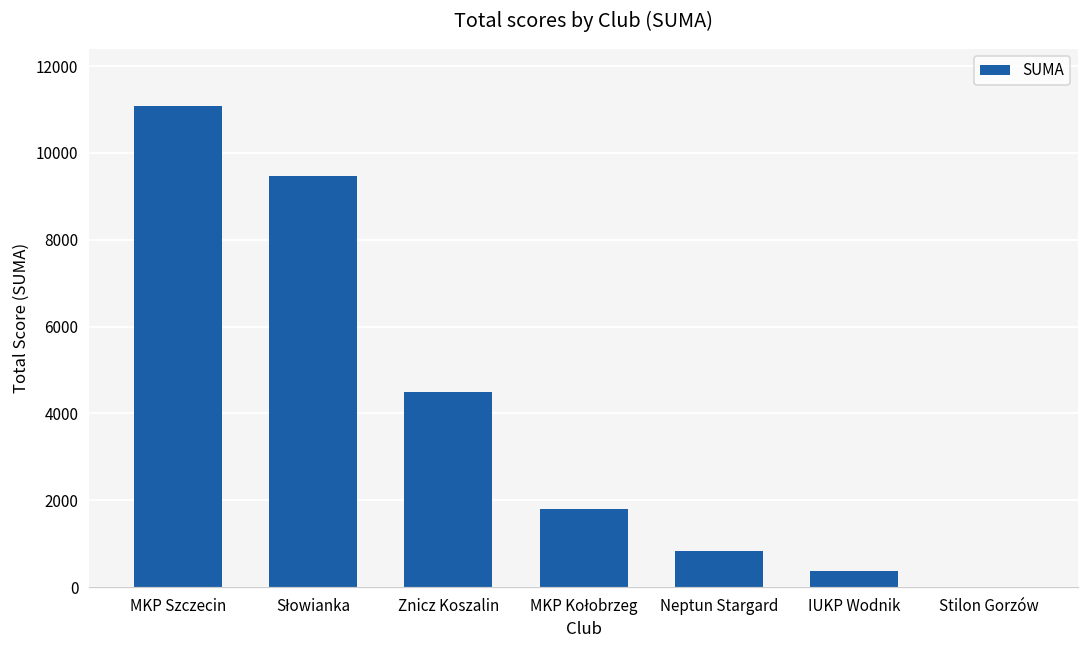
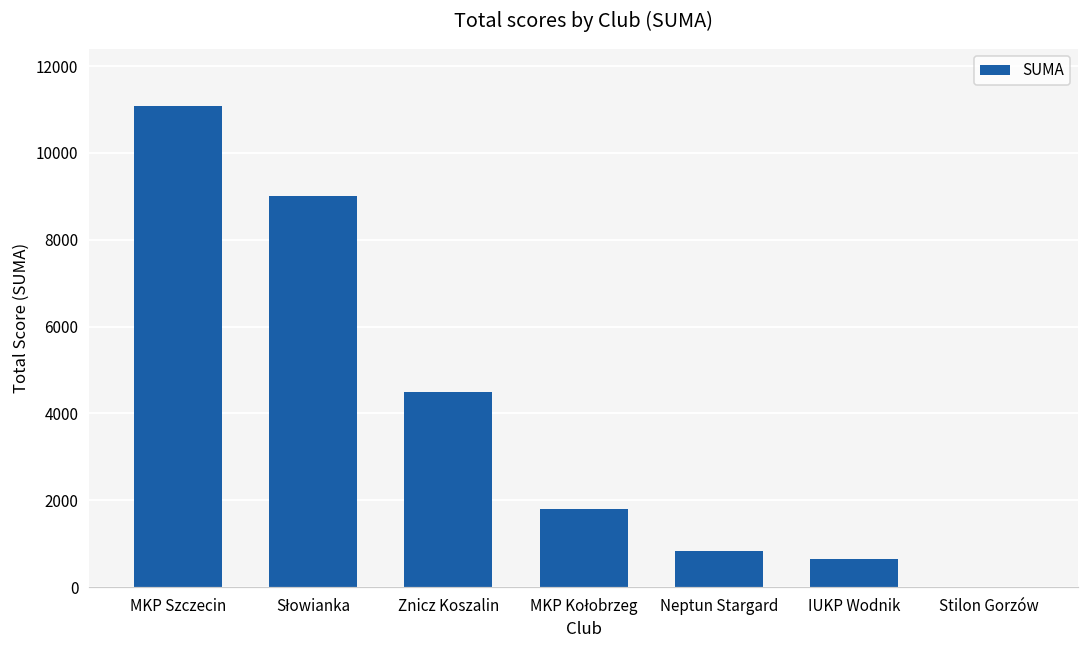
  {
    "MKP Szczecin": 11100,
-   "Słowianka": 9500,
+   "Słowianka": 9000,
    "Znicz Koszalin": 4500,
    "MKP Kołobrzeg": 1800,
    "Neptun Stargard": 800,
-   "IUKP Wodnik": 400,
+   "IUKP Wodnik": 600,
    "Stilon Gorzów": 0
  }
